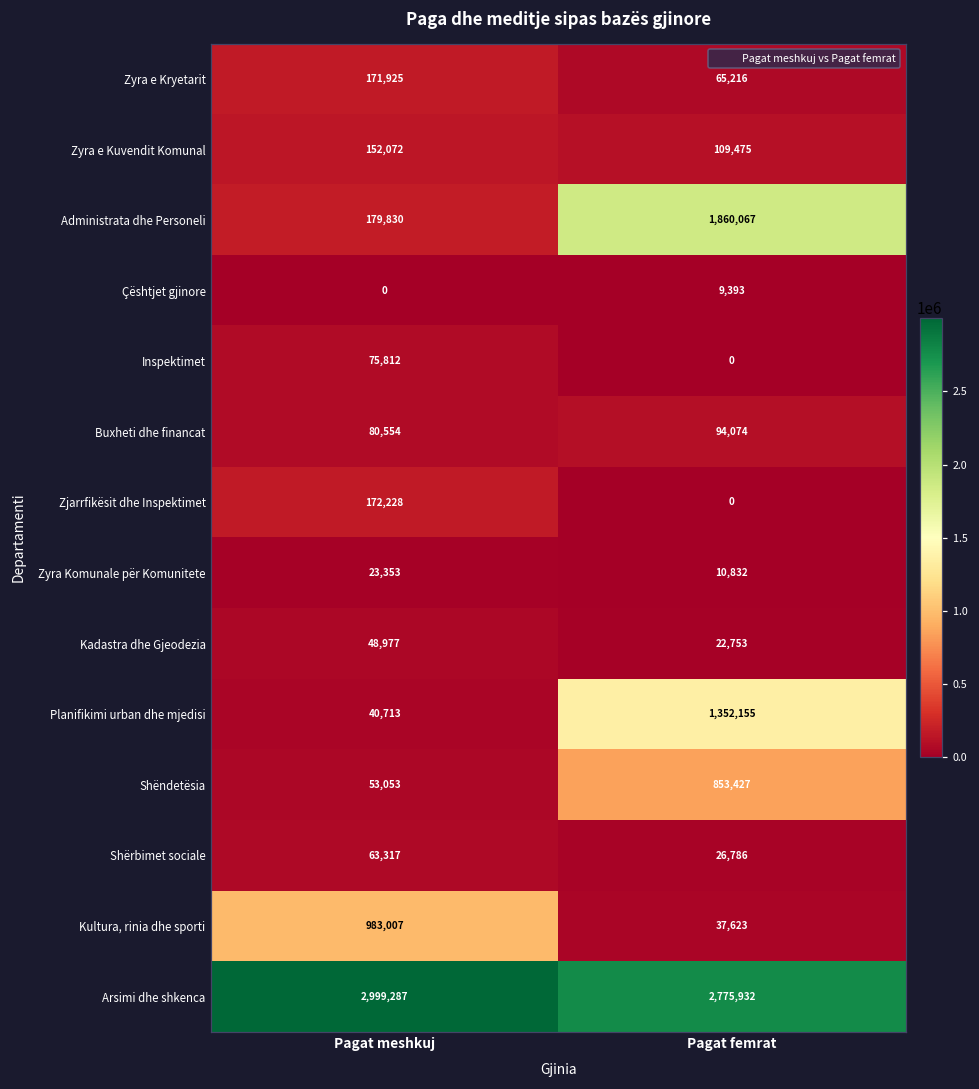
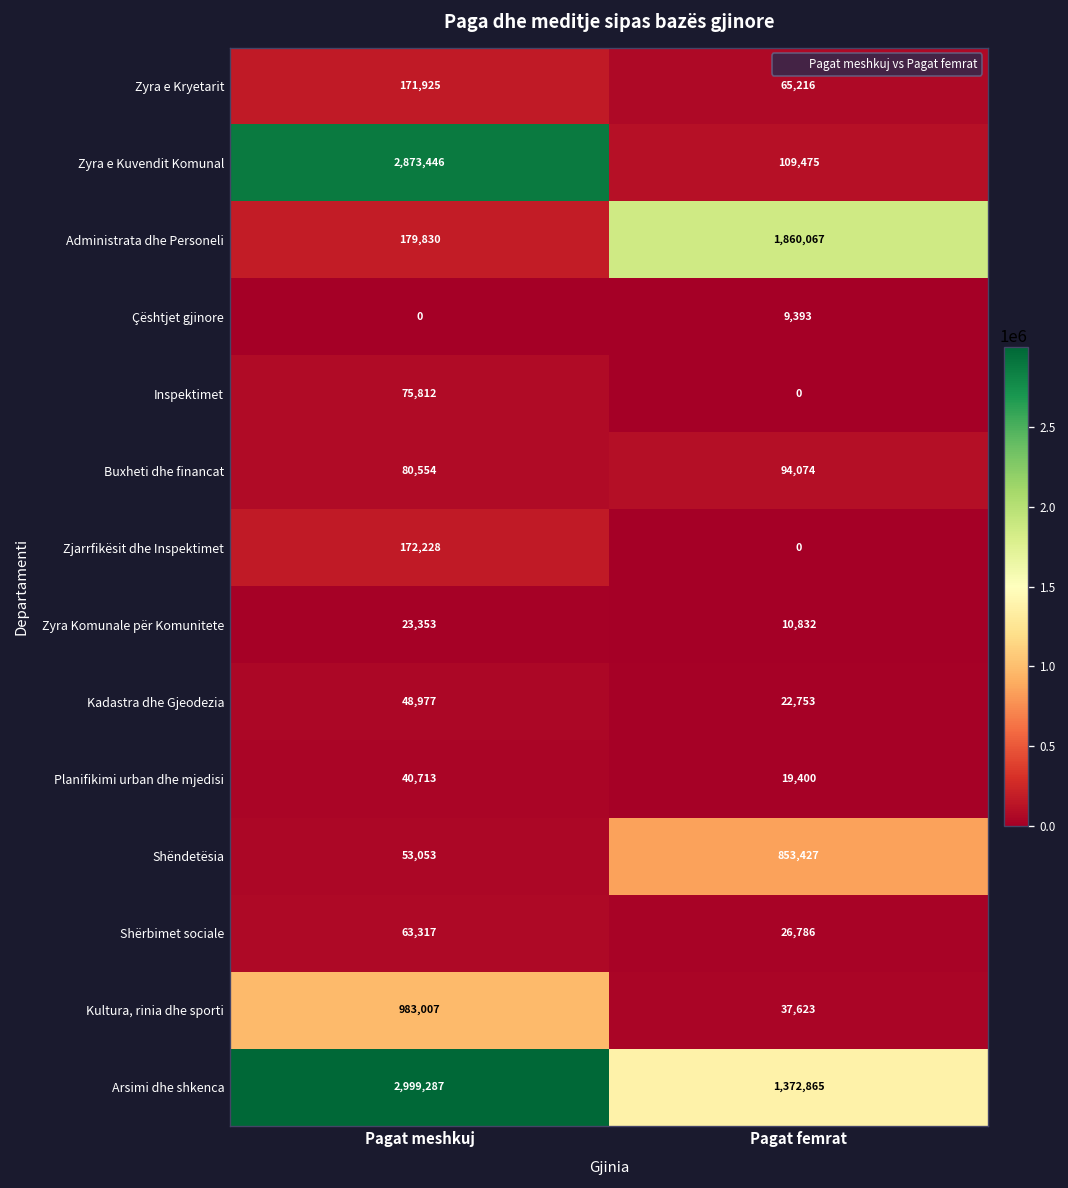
  {
    "Zyra e Kryetarit": {
      "Pagat meshkuj": "171,925",
      "Pagat femrat": "65,216"
    },
    "Zyra e Kuvendit Komunal": {
-     "Pagat meshkuj": "152,072",
+     "Pagat meshkuj": "2,873,446",
      "Pagat femrat": "109,475"
    },
    "Administrata dhe Personeli": {
      "Pagat meshkuj": "179,830",
      "Pagat femrat": "1,860,067"
    },
    "Çështjet gjinore": {
      "Pagat meshkuj": "0",
      "Pagat femrat": "9,393"
    },
    "Inspektimet": {
      "Pagat meshkuj": "75,812",
      "Pagat femrat": "0"
    },
    "Buxheti dhe financat": {
      "Pagat meshkuj": "80,554",
      "Pagat femrat": "94,074"
    },
    "Zjarrfikësit dhe Inspektimet": {
      "Pagat meshkuj": "172,228",
      "Pagat femrat": "0"
    },
    "Zyra Komunale për Komunitete": {
      "Pagat meshkuj": "23,353",
      "Pagat femrat": "10,832"
    },
    "Kadastra dhe Gjeodezia": {
      "Pagat meshkuj": "48,977",
      "Pagat femrat": "22,753"
    },
    "Planifikimi urban dhe mjedisi": {
      "Pagat meshkuj": "40,713",
-     "Pagat femrat": "1,352,155"
+     "Pagat femrat": "19,400"
    },
    "Shëndetësia": {
      "Pagat meshkuj": "53,053",
      "Pagat femrat": "853,427"
    },
    "Shërbimet sociale": {
      "Pagat meshkuj": "63,317",
      "Pagat femrat": "26,786"
    },
    "Kultura, rinia dhe sporti": {
      "Pagat meshkuj": "983,007",
      "Pagat femrat": "37,623"
    },
    "Arsimi dhe shkenca": {
      "Pagat meshkuj": "2,999,287",
-     "Pagat femrat": "2,775,932"
+     "Pagat femrat": "1,372,865"
    }
  }
